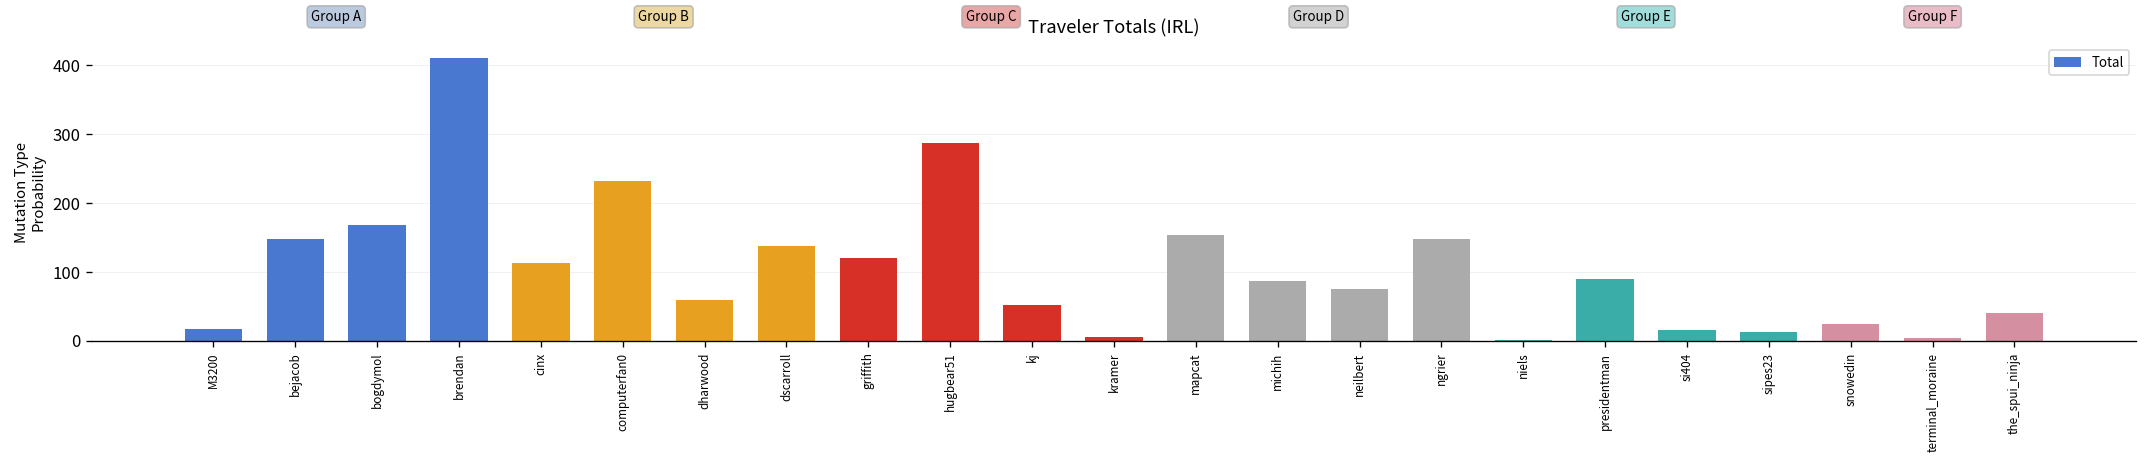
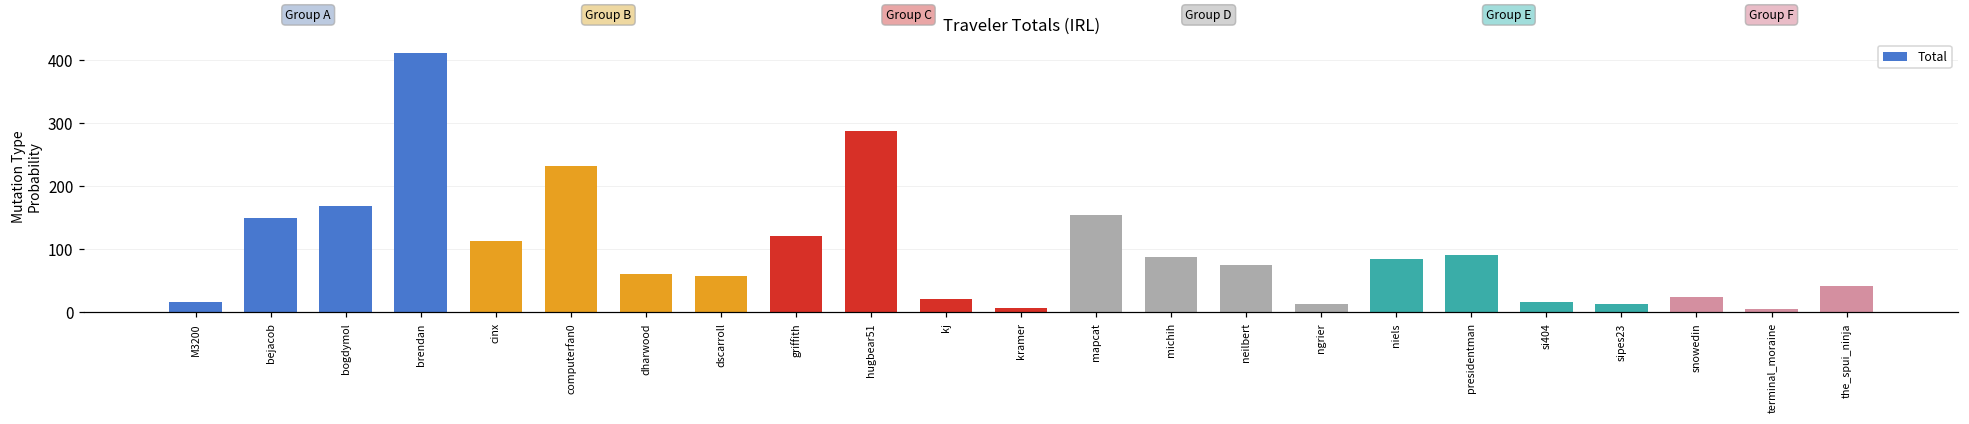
  {
    "M3200": 20,
    "bejacob": 150,
    "bogdymol": 170,
    "brendan": 410,
    "cinx": 110,
    "computerfan0": 230,
    "dharwood": 60,
-   "dscarroll": 140,
+   "dscarroll": 60,
    "griffith": 120,
    "hugbear51": 290,
-   "kj": 50,
+   "kj": 20,
    "kramer": 10,
    "mapcat": 150,
    "michih": 90,
    "neilbert": 70,
-   "ngrier": 150,
-   "niels": 0,
+   "ngrier": 10,
+   "niels": 80,
    "presidentman": 90,
    "si404": 20,
    "sipes23": 10,
    "snowedin": 20,
    "the_spui_ninja": 40
  }
